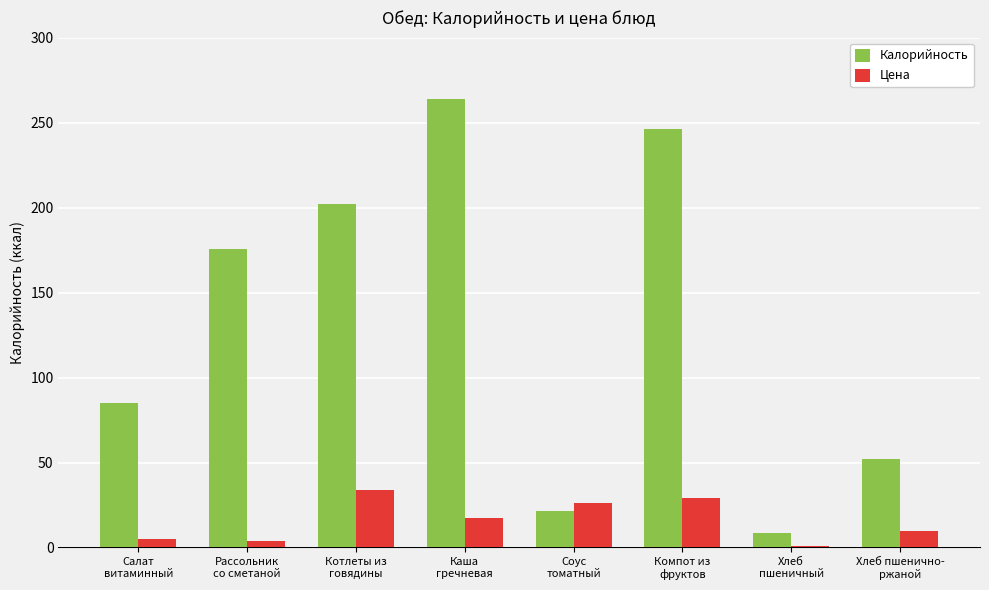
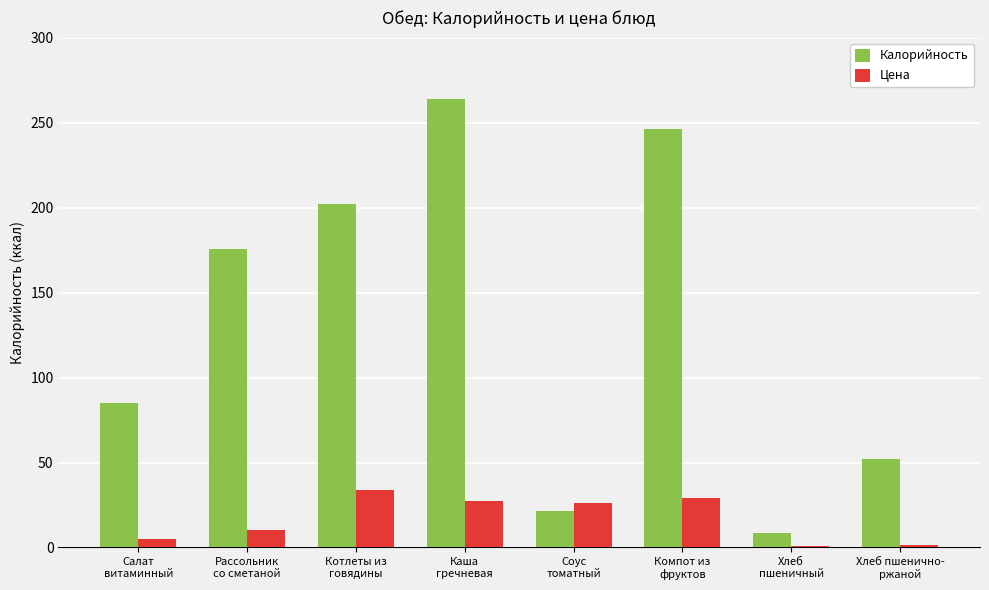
  {
    "Калорийность": {
      "Салат витаминный": 85,
      "Рассольник со сметаной": 176,
      "Котлеты из говядины": 202,
      "Каша гречневая": 264,
      "Соус томатный": 22,
      "Компот из фруктов": 246,
      "Хлеб пшеничный": 9,
      "Хлеб пшенично- ржаной": 52
    },
    "Цена": {
      "Салат витаминный": 5,
-     "Рассольник со сметаной": 4,
+     "Рассольник со сметаной": 10,
      "Котлеты из говядины": 34,
-     "Каша гречневая": 17,
+     "Каша гречневая": 27,
      "Соус томатный": 26,
      "Компот из фруктов": 29,
-     "Хлеб пшенично- ржаной": 10
+     "Хлеб пшенично- ржаной": 2
    }
  }
